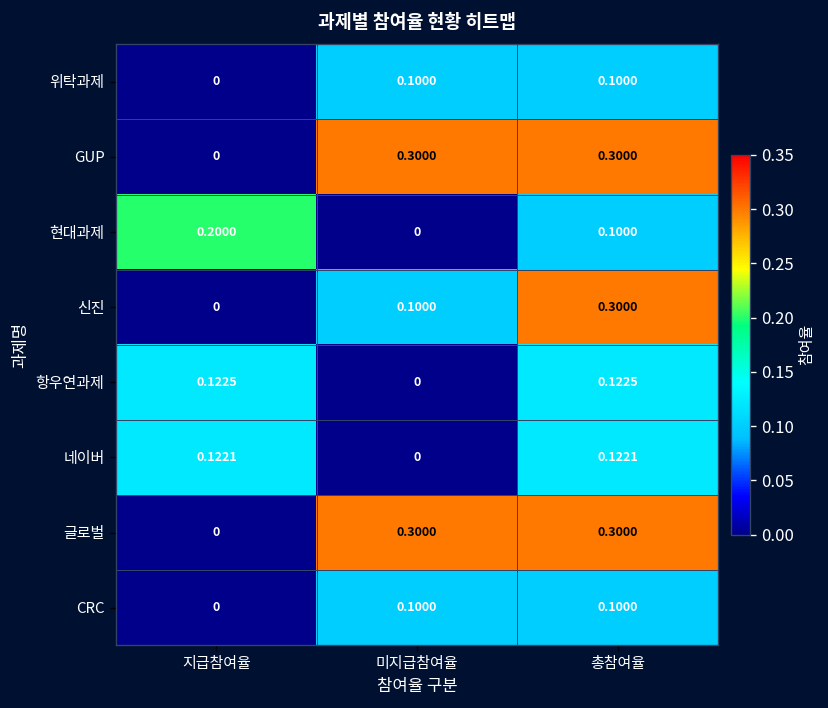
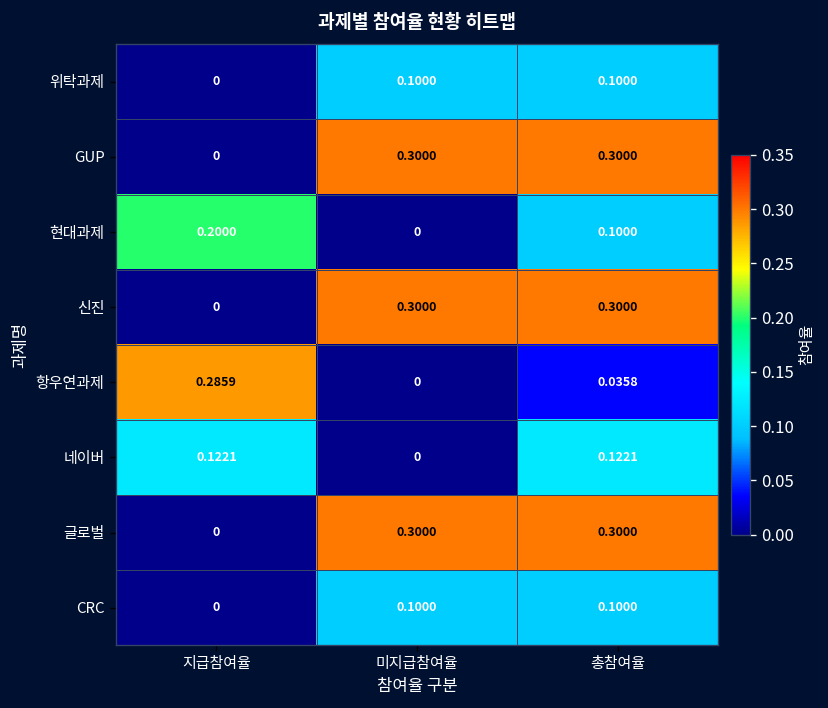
  {
    "위탁과제": {
      "지급참여율": 0,
      "미지급참여율": 0.1000,
      "총참여율": 0.1000
    },
    "GUP": {
      "지급참여율": 0,
      "미지급참여율": 0.3000,
      "총참여율": 0.3000
    },
    "현대과제": {
      "지급참여율": 0.2000,
      "미지급참여율": 0,
      "총참여율": 0.1000
    },
    "신진": {
      "지급참여율": 0,
-     "미지급참여율": 0.1000,
+     "미지급참여율": 0.3000,
      "총참여율": 0.3000
    },
    "항우연과제": {
-     "지급참여율": 0.1225,
+     "지급참여율": 0.2859,
      "미지급참여율": 0,
-     "총참여율": 0.1225
+     "총참여율": 0.0358
    },
    "네이버": {
      "지급참여율": 0.1221,
      "미지급참여율": 0,
      "총참여율": 0.1221
    },
    "글로벌": {
      "지급참여율": 0,
      "미지급참여율": 0.3000,
      "총참여율": 0.3000
    },
    "CRC": {
      "지급참여율": 0,
      "미지급참여율": 0.1000,
      "총참여율": 0.1000
    }
  }
